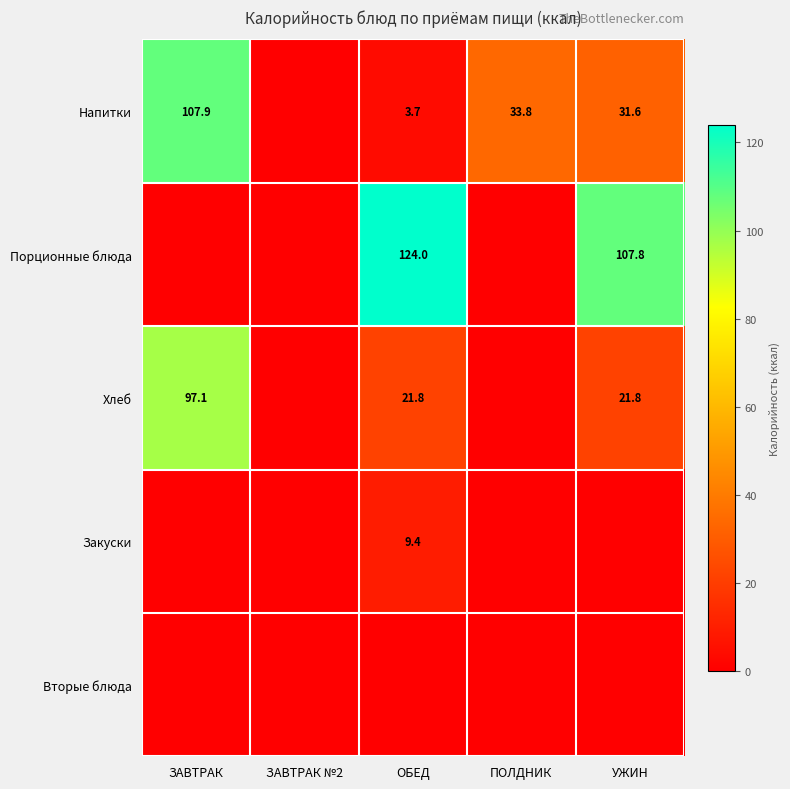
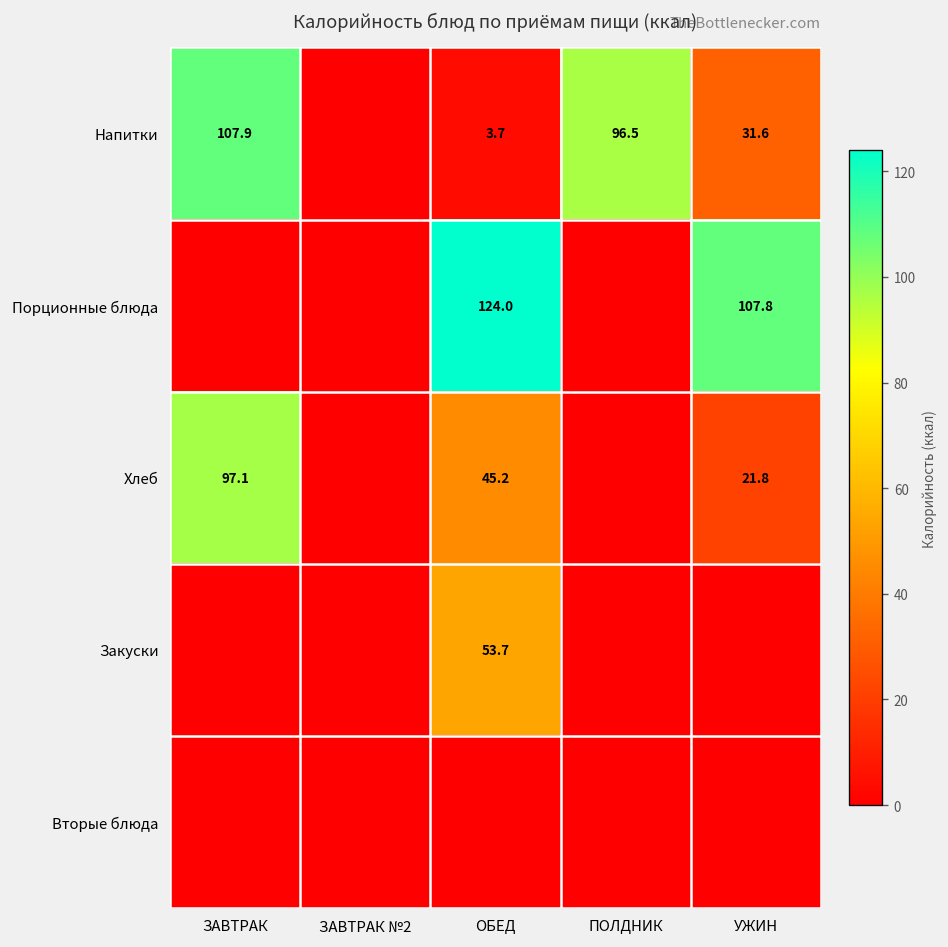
  {
    "Напитки": {
      "ЗАВТРАК": 107.9,
      "ОБЕД": 3.7,
-     "ПОЛДНИК": 33.8,
+     "ПОЛДНИК": 96.5,
      "УЖИН": 31.6
    },
    "Порционные блюда": {
      "ОБЕД": 124.0,
      "УЖИН": 107.8
    },
    "Хлеб": {
      "ЗАВТРАК": 97.1,
-     "ОБЕД": 21.8,
+     "ОБЕД": 45.2,
      "УЖИН": 21.8
    },
    "Закуски": {
-     "ОБЕД": 9.4
+     "ОБЕД": 53.7
    }
  }
